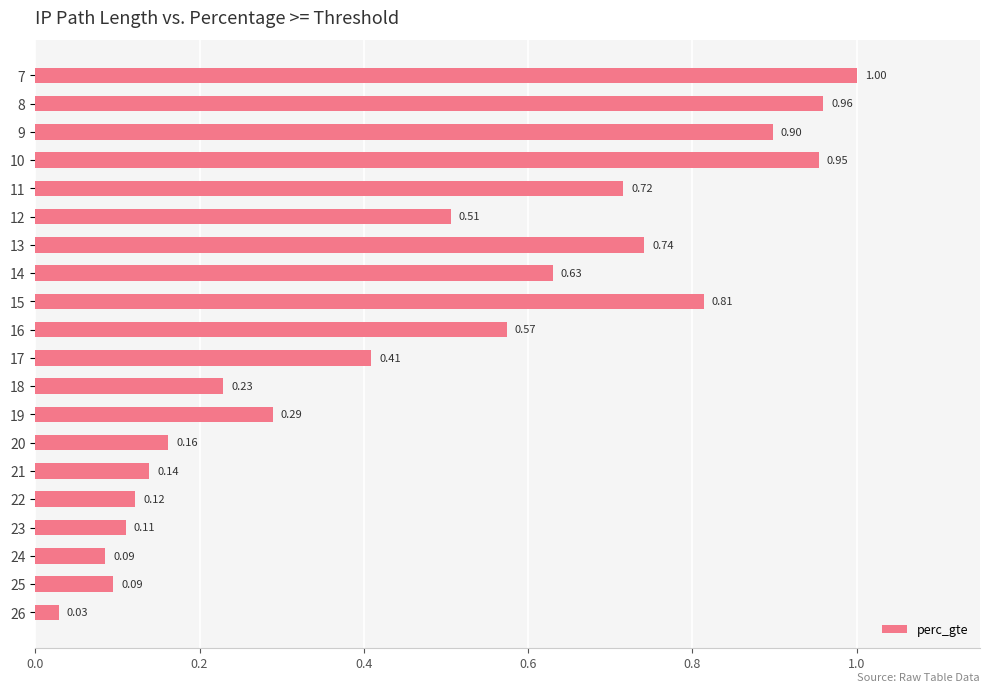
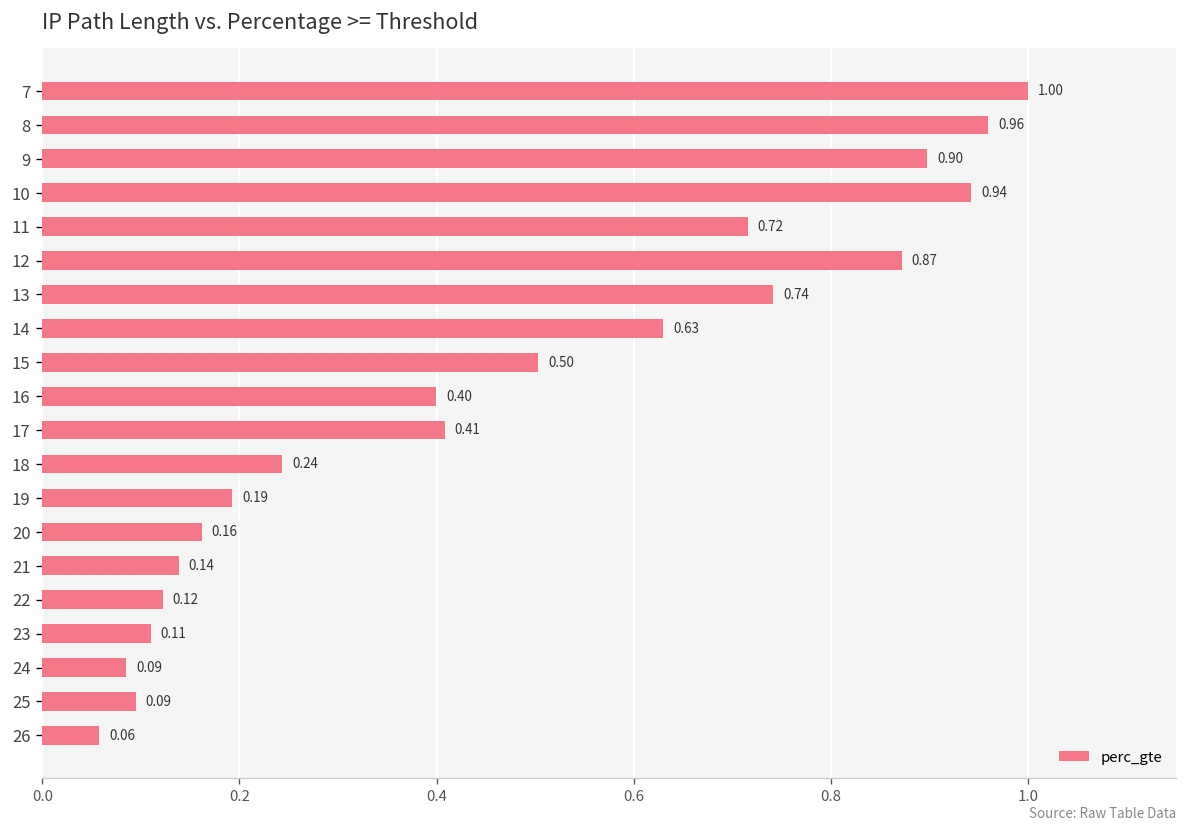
  {
    "7": 1.00,
    "8": 0.96,
    "9": 0.90,
-   "10": 0.95,
+   "10": 0.94,
    "11": 0.72,
-   "12": 0.51,
+   "12": 0.87,
    "13": 0.74,
    "14": 0.63,
-   "15": 0.81,
-   "16": 0.57,
+   "15": 0.50,
+   "16": 0.40,
    "17": 0.41,
-   "18": 0.23,
-   "19": 0.29,
+   "18": 0.24,
+   "19": 0.19,
    "20": 0.16,
    "21": 0.14,
    "22": 0.12,
    "23": 0.11,
    "24": 0.09,
    "25": 0.09,
-   "26": 0.03
+   "26": 0.06
  }
